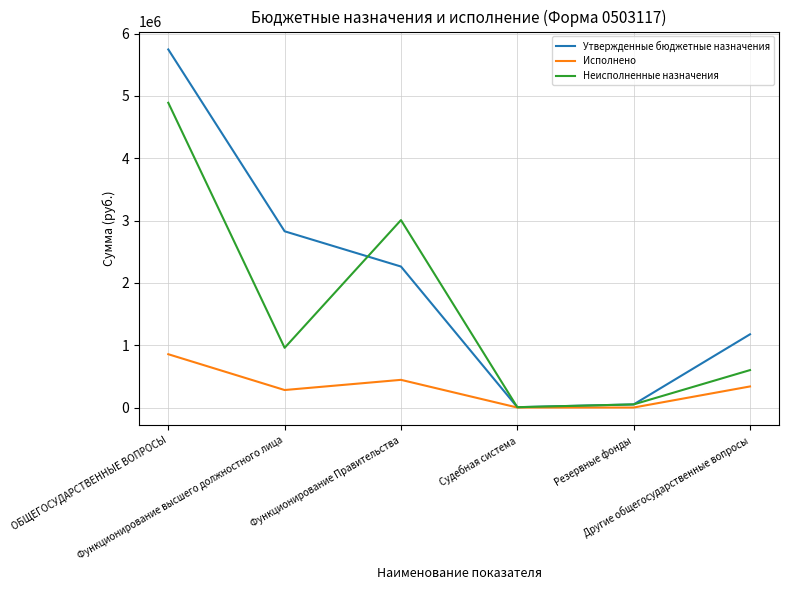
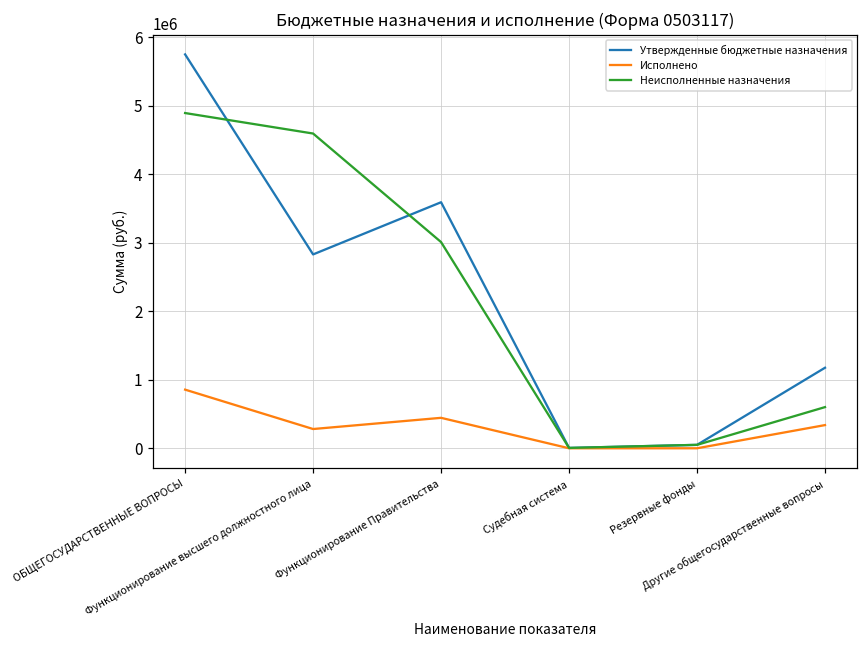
  {
    "Утвержденные бюджетные назначения": {
      "ОБЩЕГОСУДАРСТВЕННЫЕ ВОПРОСЫ": 5700000,
      "Функционирование высшего должностного лица": 2800000,
-     "Функционирование Правительства": 2300000,
+     "Функционирование Правительства": 3600000,
      "Другие общегосударственные вопросы": 1200000
    },
    "Исполнено": {
      "ОБЩЕГОСУДАРСТВЕННЫЕ ВОПРОСЫ": 900000,
      "Функционирование высшего должностного лица": 300000,
      "Функционирование Правительства": 400000,
      "Резервные фонды": 0,
      "Другие общегосударственные вопросы": 300000
    },
    "Неисполненные назначения": {
      "ОБЩЕГОСУДАРСТВЕННЫЕ ВОПРОСЫ": 4900000,
-     "Функционирование высшего должностного лица": 1000000,
+     "Функционирование высшего должностного лица": 4600000,
      "Функционирование Правительства": 3000000,
      "Другие общегосударственные вопросы": 600000
    }
  }
